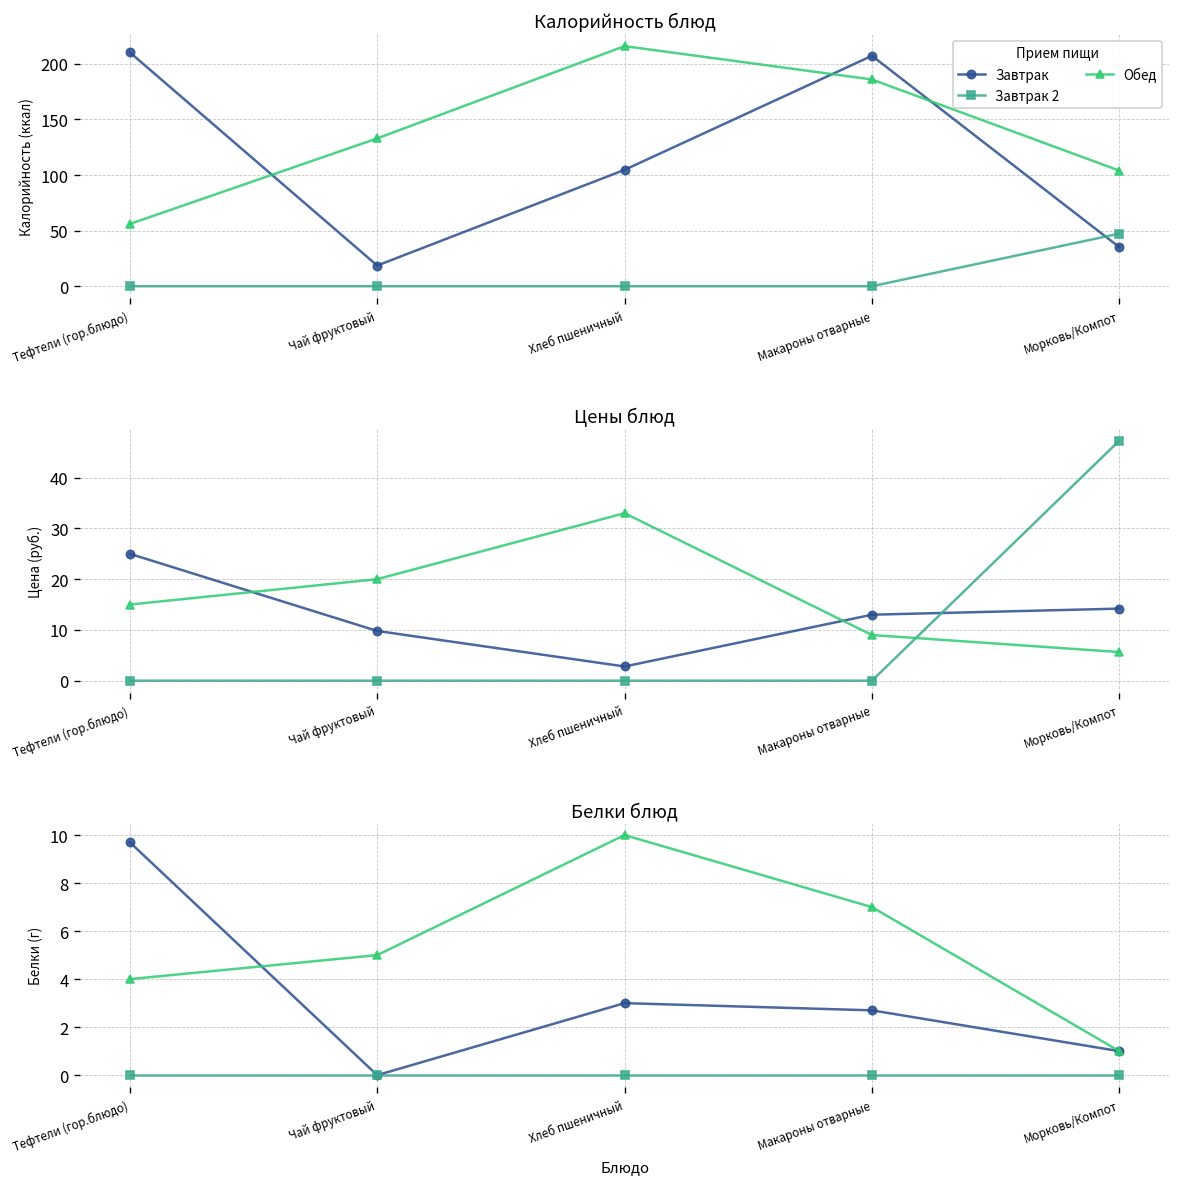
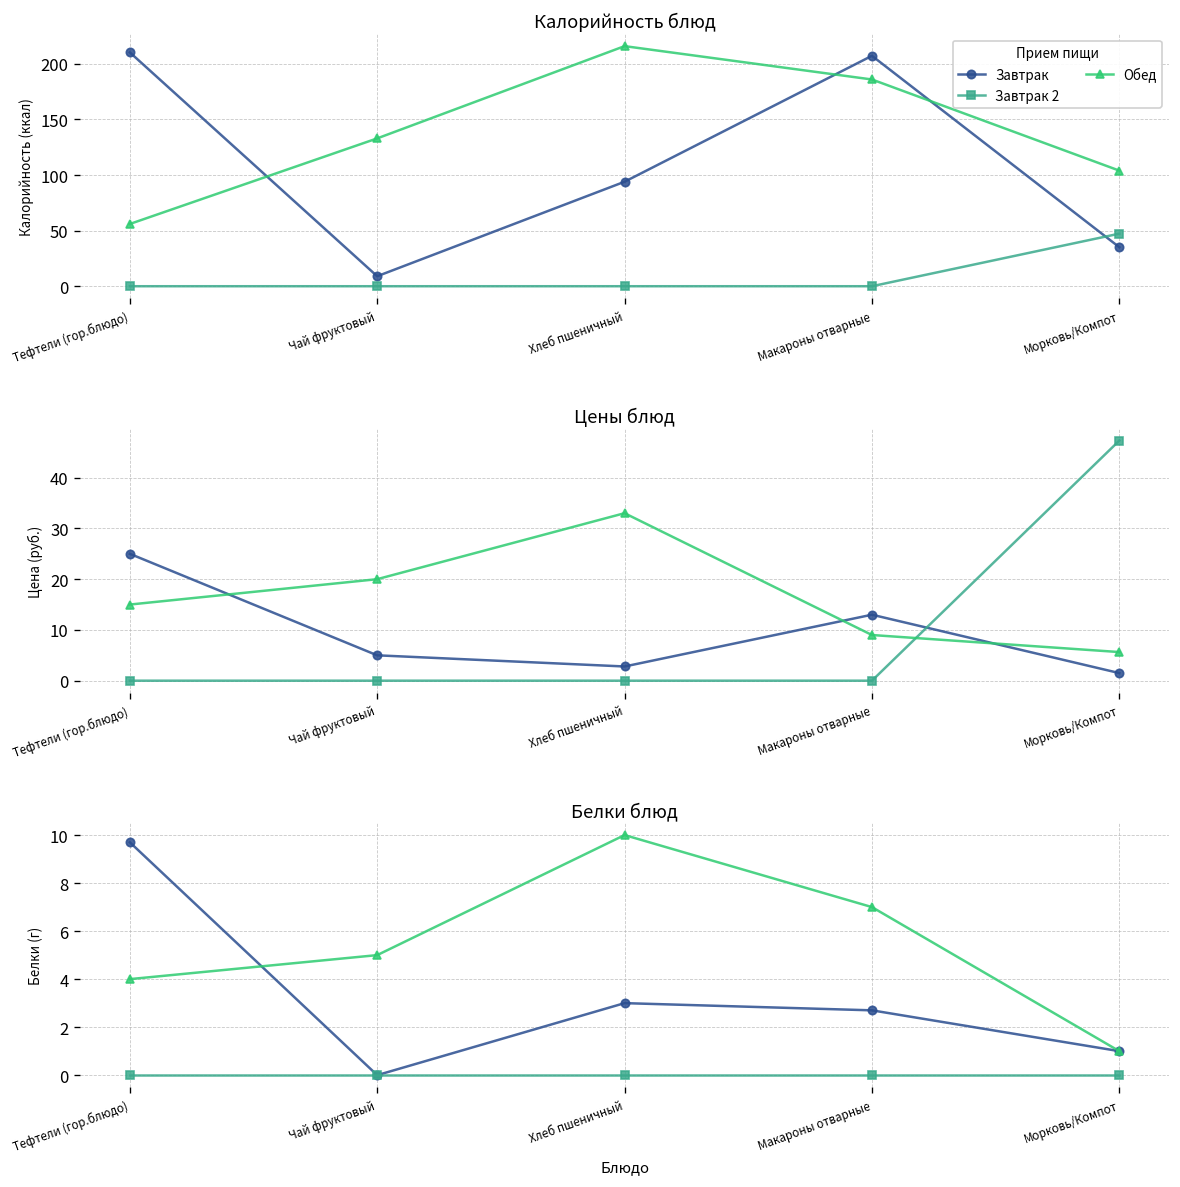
  {
    "Калорийность блюд": {
      "Завтрак": {
        "Тефтели (гор.блюдо)": 210,
-       "Чай фруктовый": 20,
-       "Хлеб пшеничный": 100,
+       "Чай фруктовый": 10,
+       "Хлеб пшеничный": 90,
        "Макароны отварные": 210,
        "Морковь/Компот": 40
      }
    },
    "Цены блюд": {
      "Завтрак": {
        "Тефтели (гор.блюдо)": 25,
-       "Чай фруктовый": 10,
+       "Чай фруктовый": 5,
        "Хлеб пшеничный": 3,
        "Макароны отварные": 13,
-       "Морковь/Компот": 14
+       "Морковь/Компот": 2
      }
    },
    "Белки блюд": {
      "Завтрак": {
        "Тефтели (гор.блюдо)": 9.7,
        "Хлеб пшеничный": 3.0,
        "Макароны отварные": 2.7
      }
    }
  }
